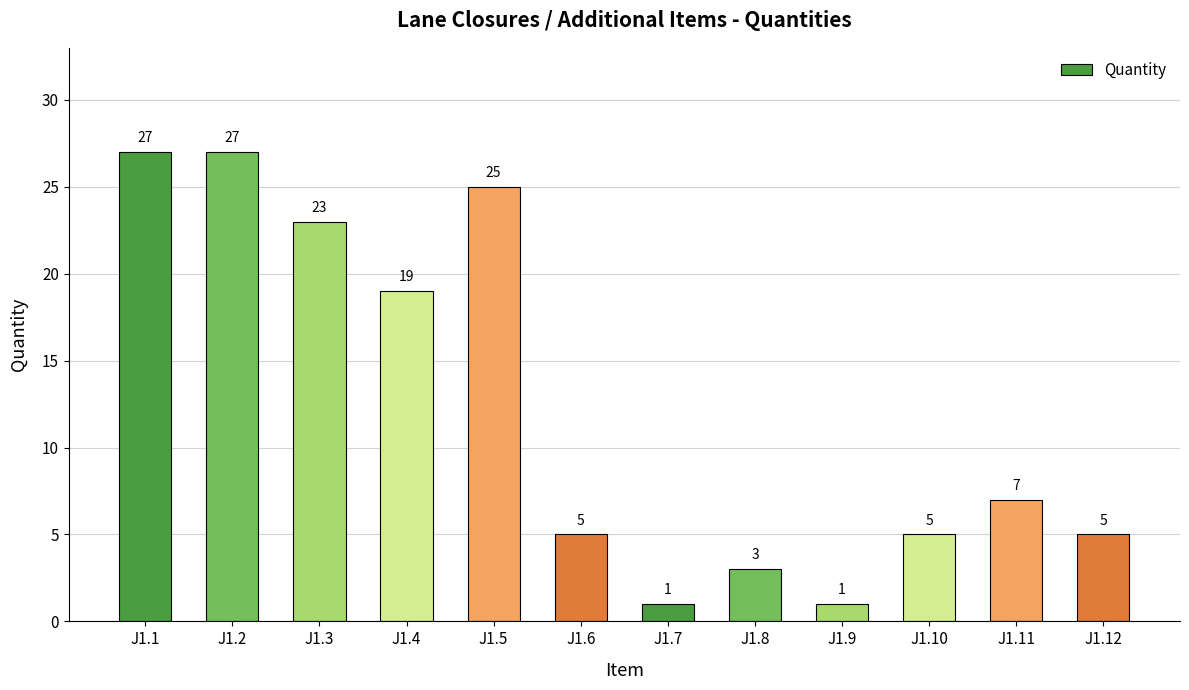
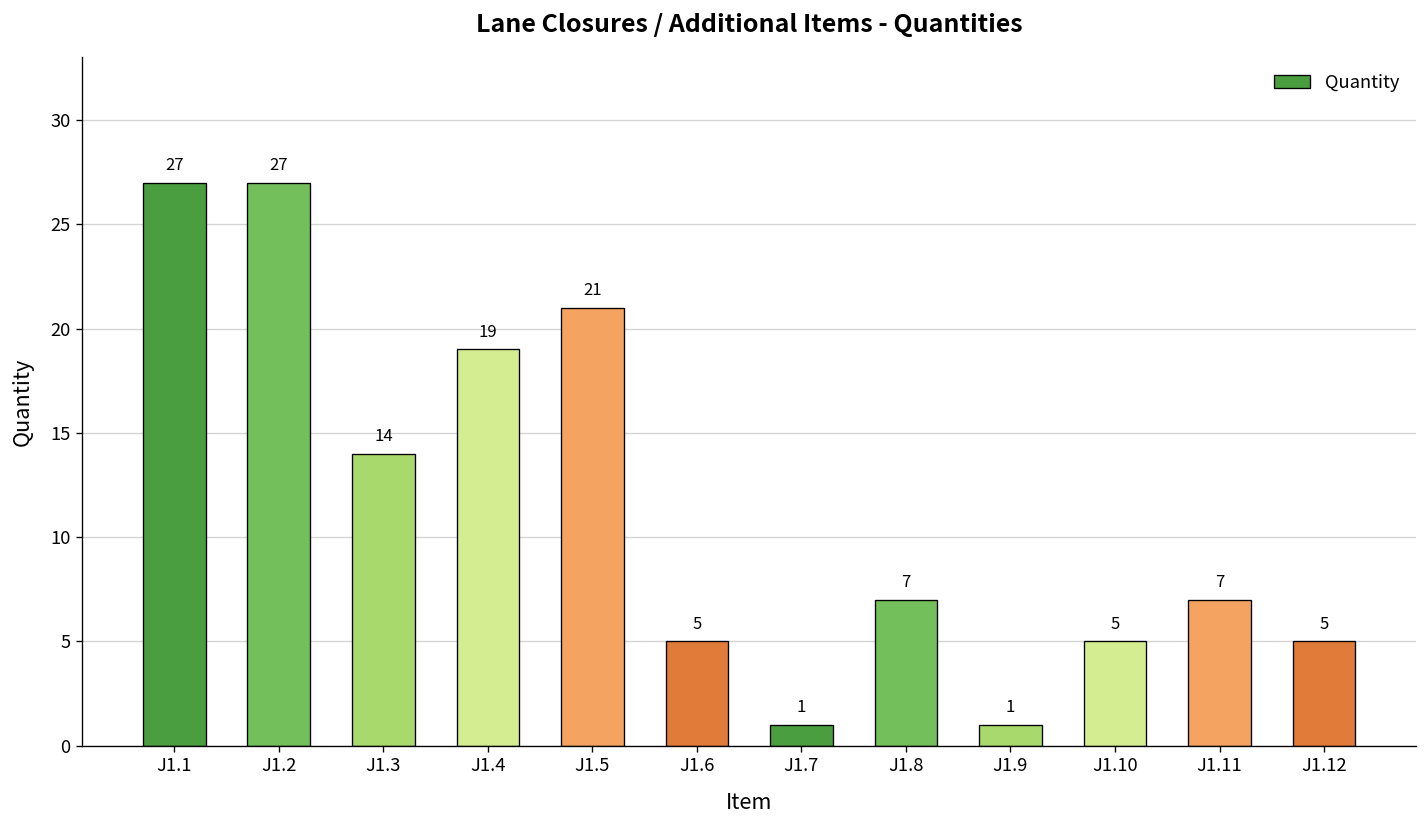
  {
    "J1.1": 27,
    "J1.2": 27,
-   "J1.3": 23,
+   "J1.3": 14,
    "J1.4": 19,
-   "J1.5": 25,
+   "J1.5": 21,
    "J1.6": 5,
    "J1.7": 1,
-   "J1.8": 3,
+   "J1.8": 7,
    "J1.9": 1,
    "J1.10": 5,
    "J1.11": 7,
    "J1.12": 5
  }
